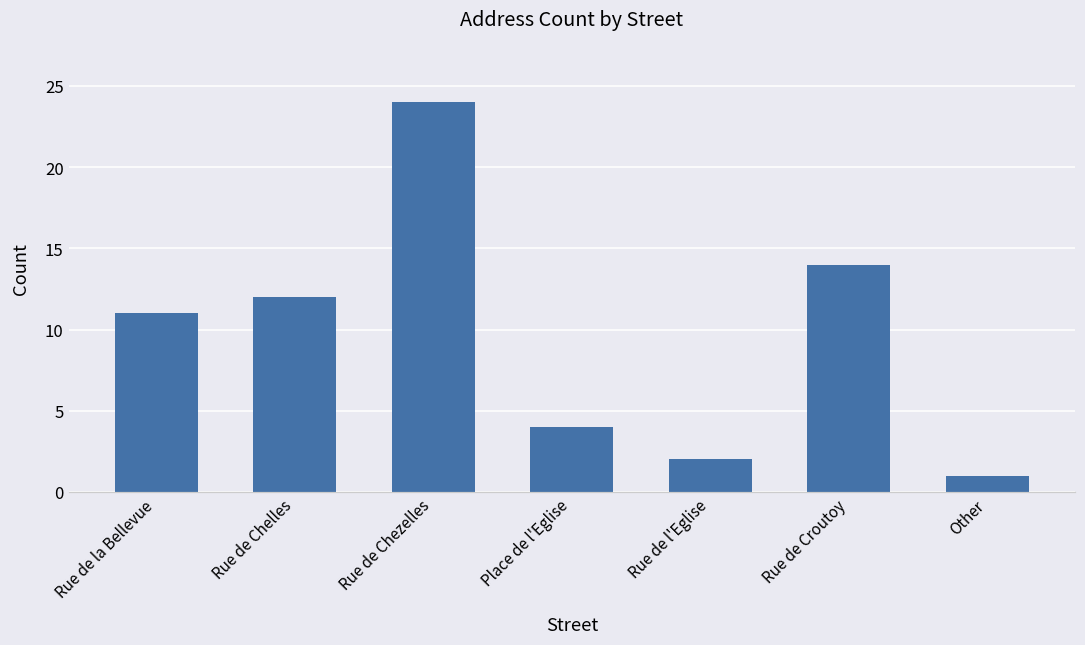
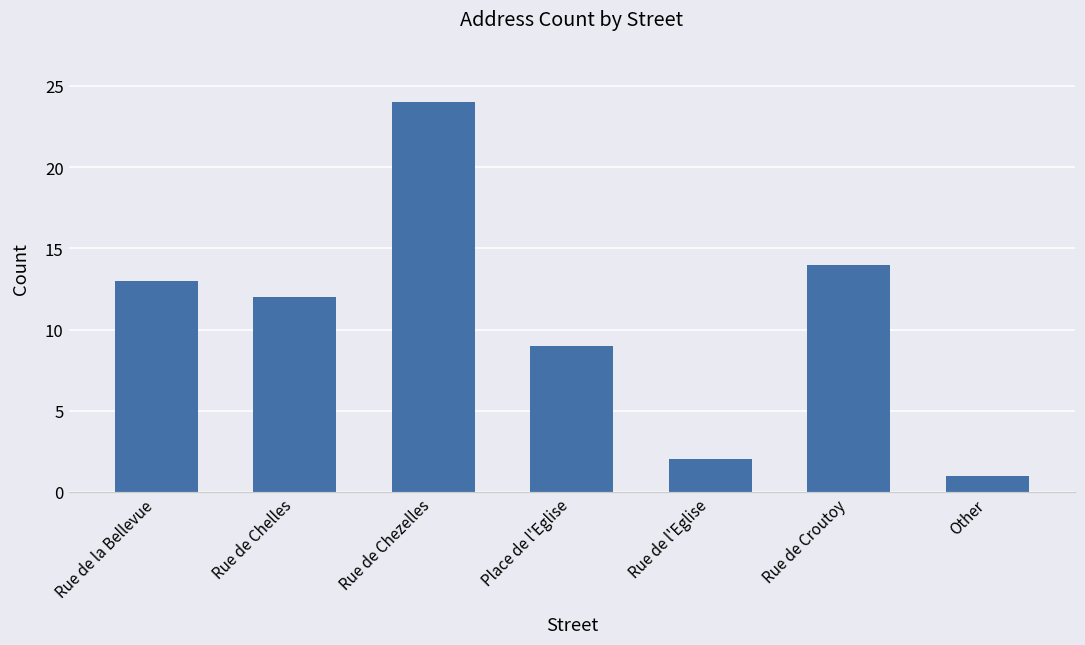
  {
-   "Rue de la Bellevue": 11,
+   "Rue de la Bellevue": 13,
    "Rue de Chelles": 12,
    "Rue de Chezelles": 24,
-   "Place de l'Eglise": 4,
+   "Place de l'Eglise": 9,
    "Rue de l'Eglise": 2,
    "Rue de Croutoy": 14,
    "Other": 1
  }
